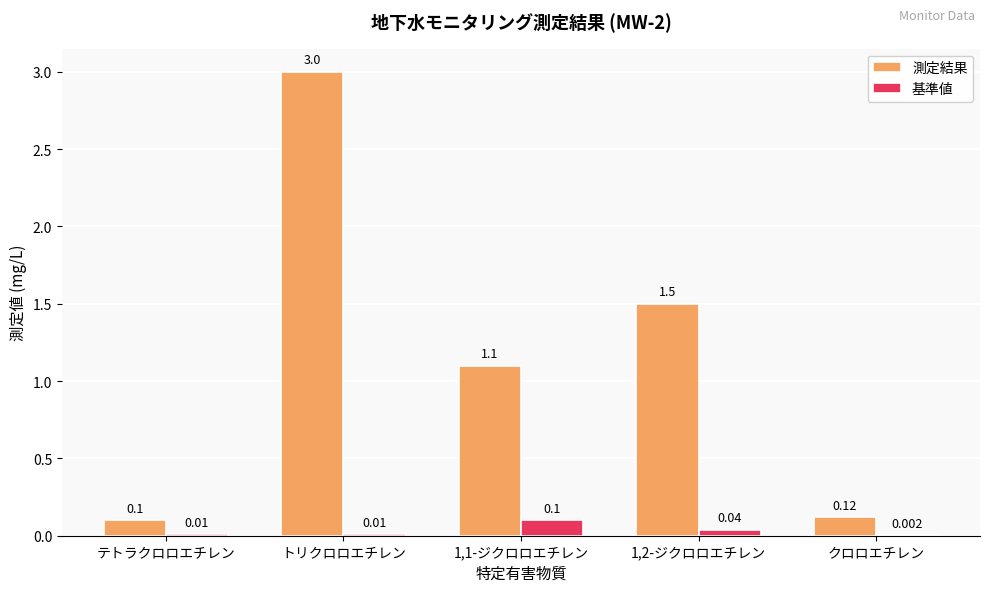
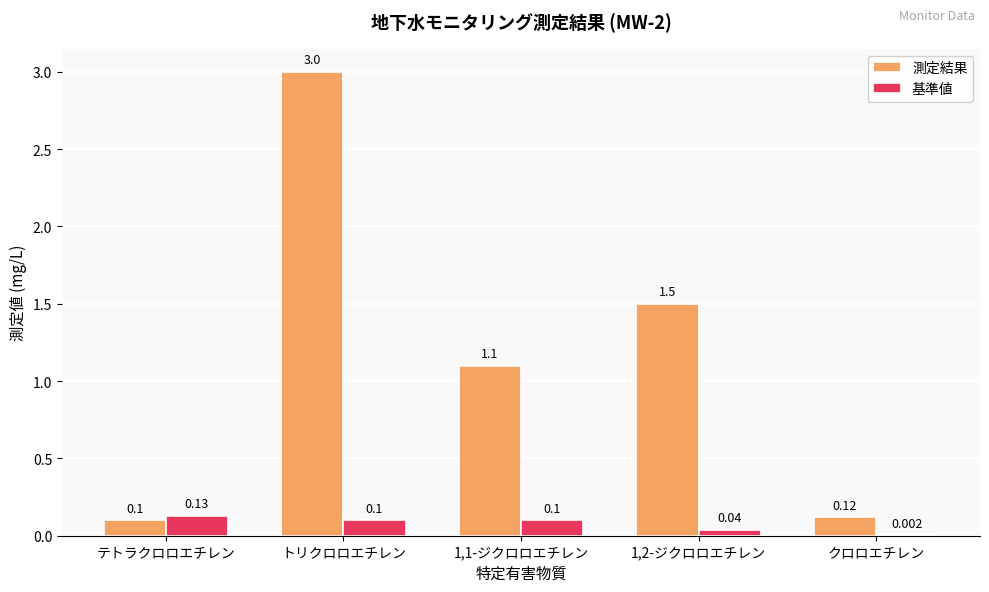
  {
    "測定結果": {
      "テトラクロロエチレン": 0.1,
      "トリクロロエチレン": 3.0,
      "1,1-ジクロロエチレン": 1.1,
      "1,2-ジクロロエチレン": 1.5,
      "クロロエチレン": 0.12
    },
    "基準値": {
-     "テトラクロロエチレン": 0.01,
-     "トリクロロエチレン": 0.01,
+     "テトラクロロエチレン": 0.13,
+     "トリクロロエチレン": 0.1,
      "1,1-ジクロロエチレン": 0.1,
      "1,2-ジクロロエチレン": 0.04,
      "クロロエチレン": 0.002
    }
  }
